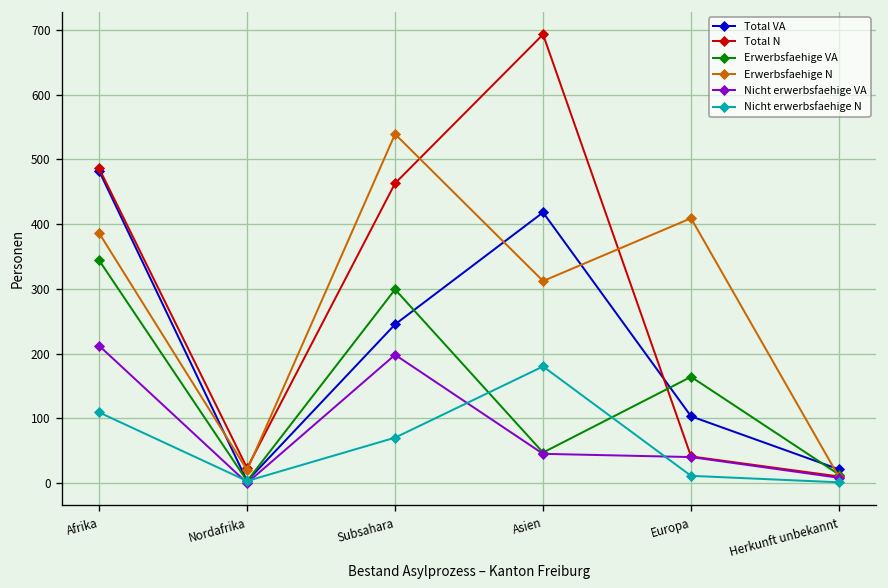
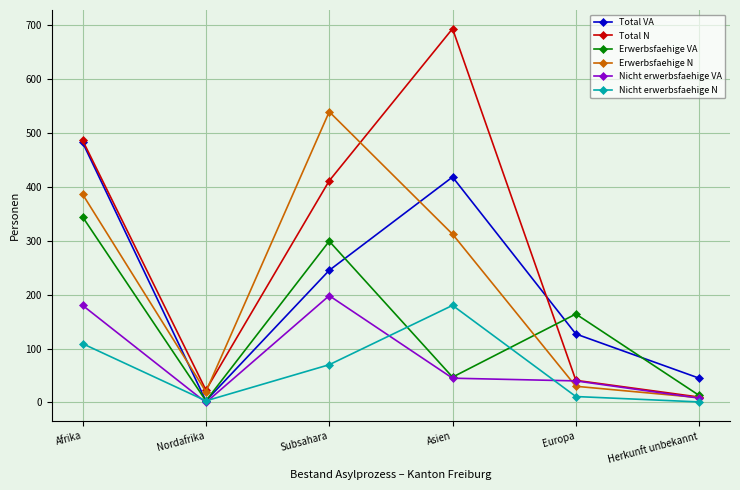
  {
    "Total VA": {
      "Subsahara": 250,
      "Asien": 420,
-     "Europa": 100,
-     "Herkunft unbekannt": 20
+     "Europa": 130,
+     "Herkunft unbekannt": 50
    },
    "Total N": {
-     "Subsahara": 460,
+     "Subsahara": 410,
      "Asien": 690
    },
    "Erwerbsfaehige VA": {
      "Afrika": 340,
      "Subsahara": 300,
      "Europa": 160
    },
    "Erwerbsfaehige N": {
      "Afrika": 390,
      "Subsahara": 540,
      "Asien": 310,
-     "Europa": 410
+     "Europa": 30
    },
    "Nicht erwerbsfaehige VA": {
-     "Afrika": 210,
+     "Afrika": 180,
      "Subsahara": 200
    },
    "Nicht erwerbsfaehige N": {
      "Afrika": 110,
      "Subsahara": 70,
      "Asien": 180,
      "Europa": 10,
      "Herkunft unbekannt": 0
    }
  }
